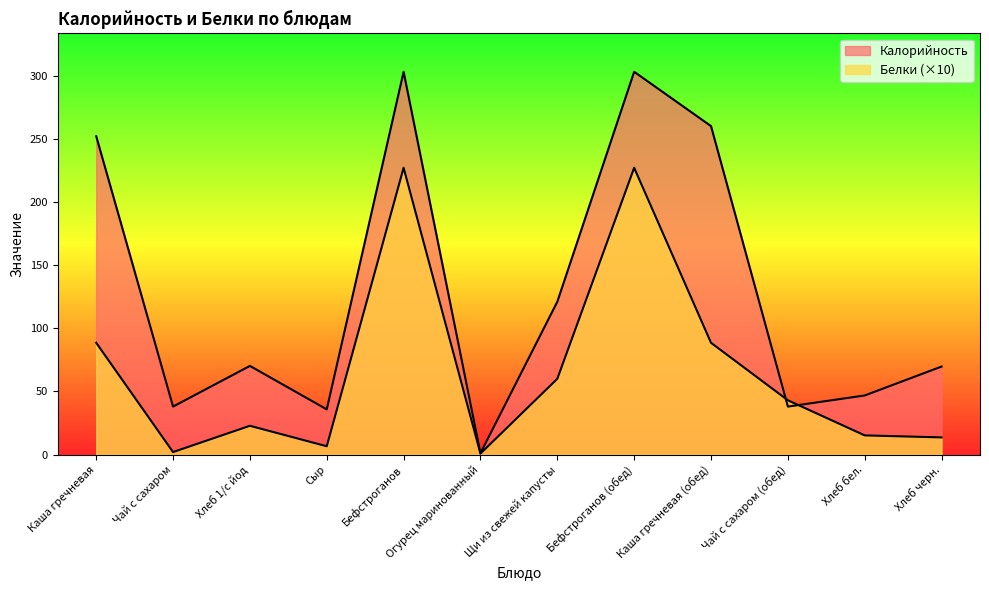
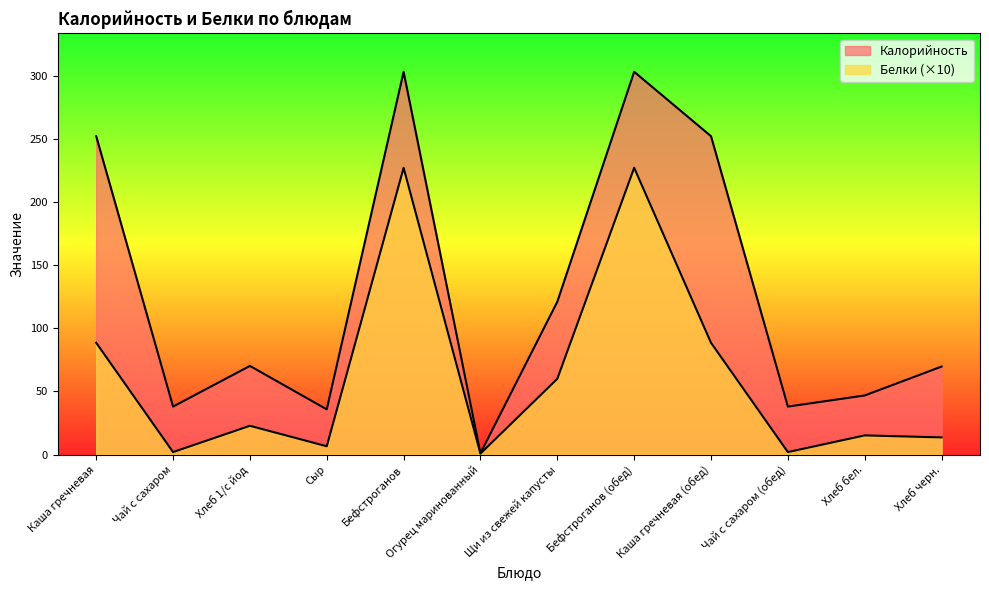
  {
    "Калорийность": {
      "Каша гречневая": 252,
      "Чай с сахаром": 38,
      "Хлеб 1/с йод": 70,
      "Сыр": 36,
      "Бефстроганов": 303,
      "Щи из свежей капусты": 121,
      "Бефстроганов (обед)": 303,
-     "Каша гречневая (обед)": 260,
+     "Каша гречневая (обед)": 252,
      "Чай с сахаром (обед)": 38,
      "Хлеб бел.": 47,
      "Хлеб черн.": 70
    },
    "Белки (×10)": {
      "Каша гречневая": 89,
      "Чай с сахаром": 2,
      "Хлеб 1/с йод": 23,
      "Сыр": 7,
      "Бефстроганов": 227,
      "Щи из свежей капусты": 60,
      "Бефстроганов (обед)": 227,
      "Каша гречневая (обед)": 89,
-     "Чай с сахаром (обед)": 43,
+     "Чай с сахаром (обед)": 2,
      "Хлеб бел.": 15,
      "Хлеб черн.": 14
    }
  }
